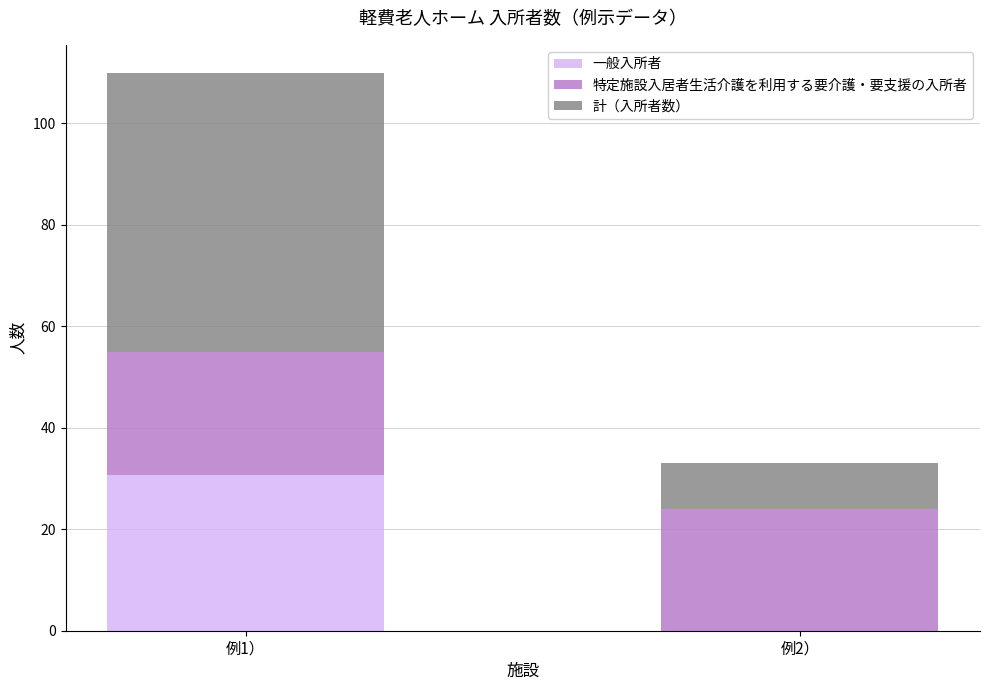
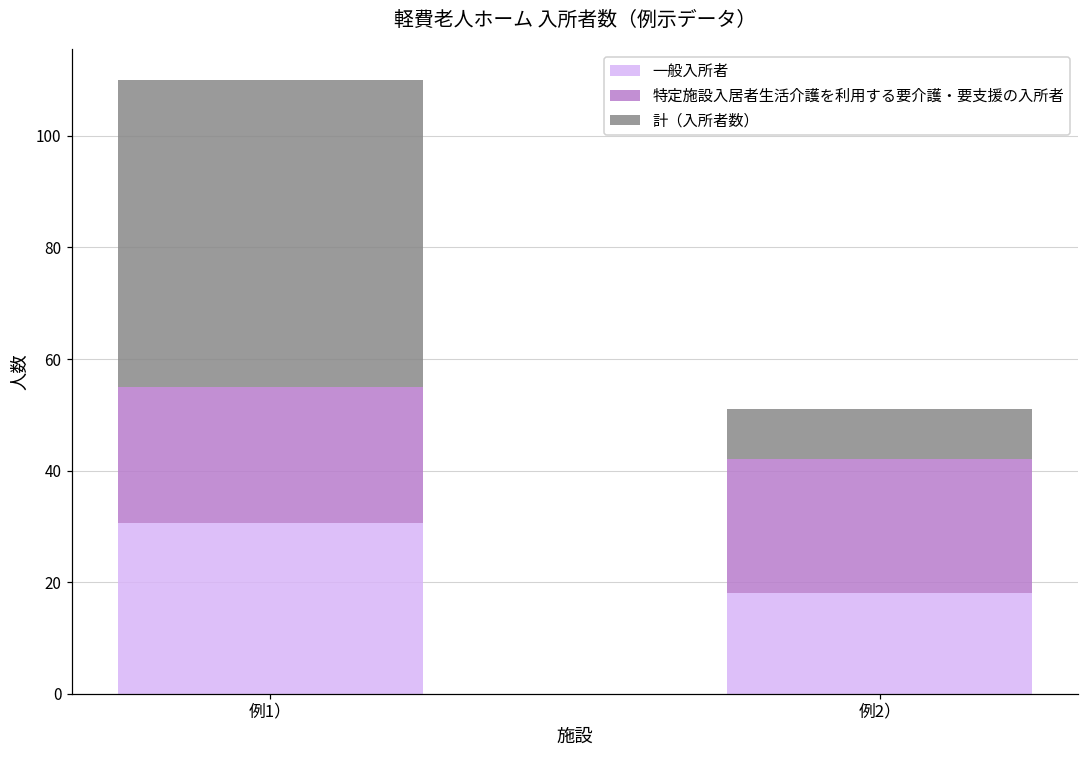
  {
    "一般入所者": {
      "例1）": 31,
-     "例2）": 0
+     "例2）": 18
    },
    "特定施設入居者生活介護を利用する要介護・要支援の入所者": {
      "例1）": 24,
      "例2）": 24
    },
    "計（入所者数）": {
      "例1）": 55,
      "例2）": 9
    }
  }
